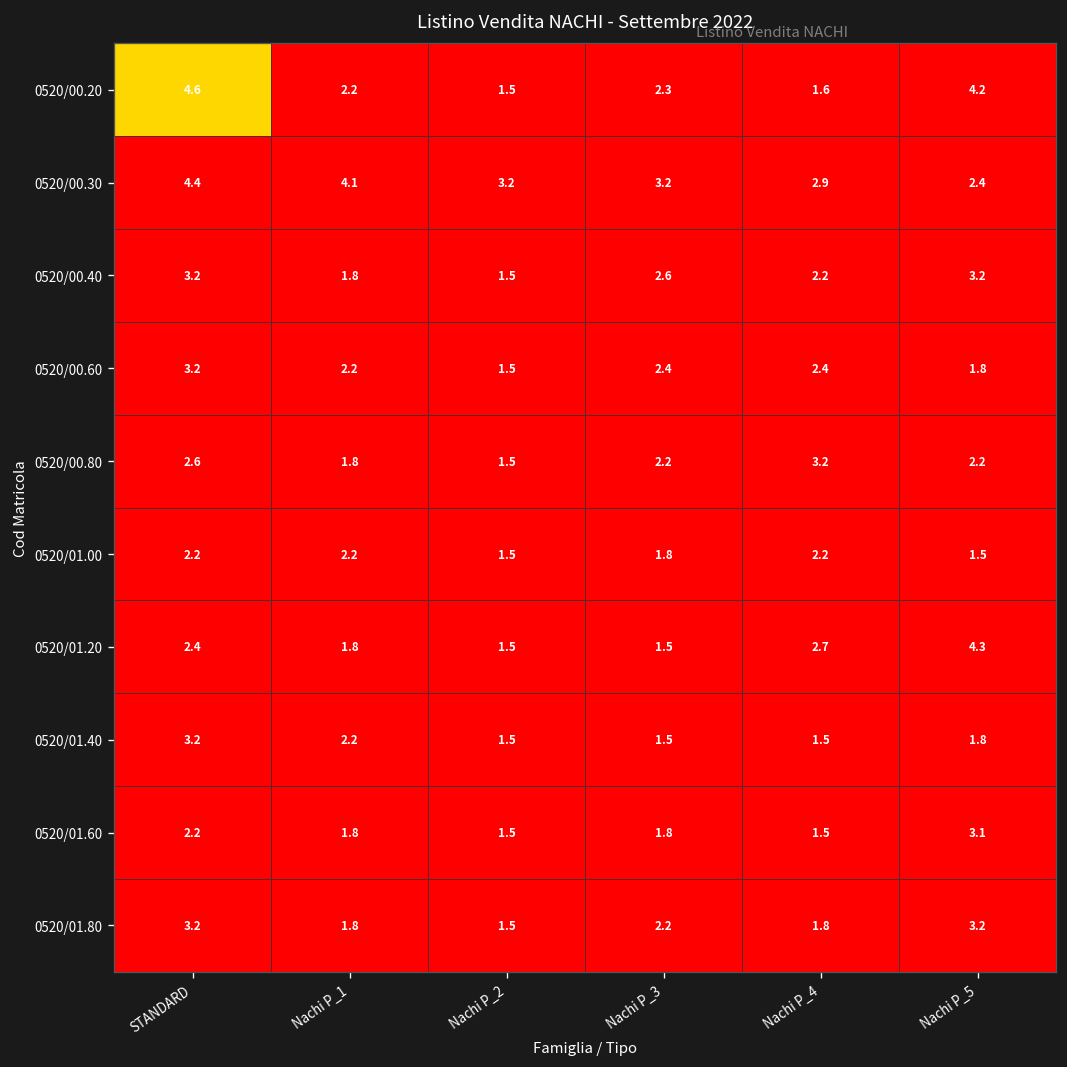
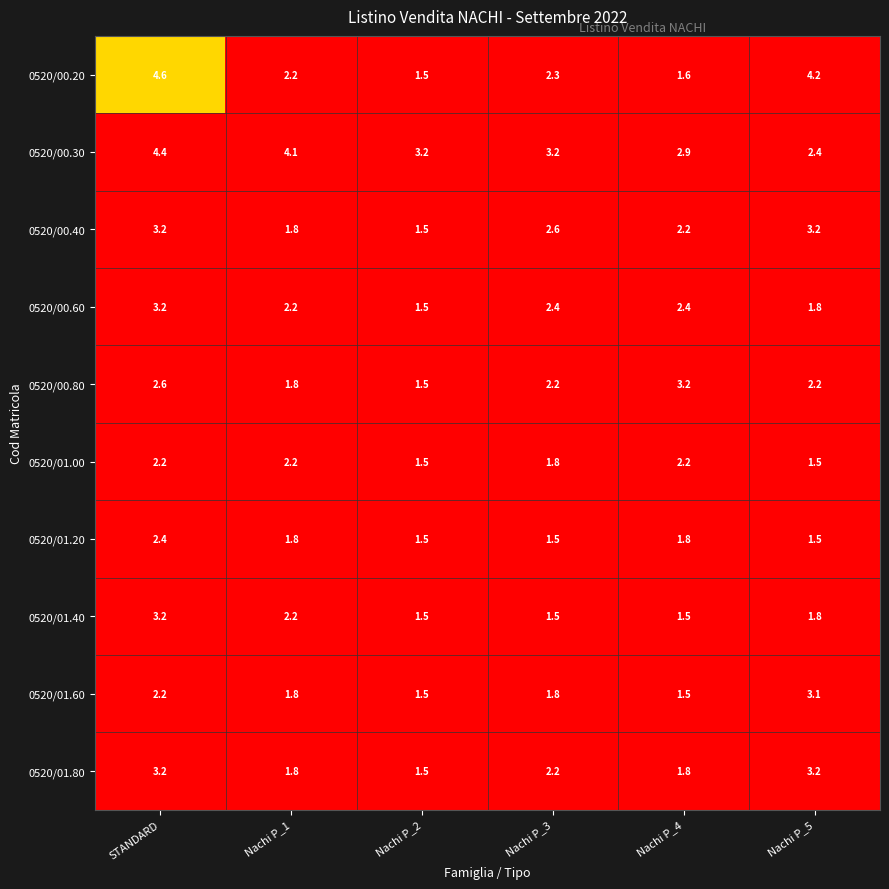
  {
    "0520/00.20": {
      "STANDARD": 4.6,
      "Nachi P_1": 2.2,
      "Nachi P_2": 1.5,
      "Nachi P_3": 2.3,
      "Nachi P_4": 1.6,
      "Nachi P_5": 4.2
    },
    "0520/00.30": {
      "STANDARD": 4.4,
      "Nachi P_1": 4.1,
      "Nachi P_2": 3.2,
      "Nachi P_3": 3.2,
      "Nachi P_4": 2.9,
      "Nachi P_5": 2.4
    },
    "0520/00.40": {
      "STANDARD": 3.2,
      "Nachi P_1": 1.8,
      "Nachi P_2": 1.5,
      "Nachi P_3": 2.6,
      "Nachi P_4": 2.2,
      "Nachi P_5": 3.2
    },
    "0520/00.60": {
      "STANDARD": 3.2,
      "Nachi P_1": 2.2,
      "Nachi P_2": 1.5,
      "Nachi P_3": 2.4,
      "Nachi P_4": 2.4,
      "Nachi P_5": 1.8
    },
    "0520/00.80": {
      "STANDARD": 2.6,
      "Nachi P_1": 1.8,
      "Nachi P_2": 1.5,
      "Nachi P_3": 2.2,
      "Nachi P_4": 3.2,
      "Nachi P_5": 2.2
    },
    "0520/01.00": {
      "STANDARD": 2.2,
      "Nachi P_1": 2.2,
      "Nachi P_2": 1.5,
      "Nachi P_3": 1.8,
      "Nachi P_4": 2.2,
      "Nachi P_5": 1.5
    },
    "0520/01.20": {
      "STANDARD": 2.4,
      "Nachi P_1": 1.8,
      "Nachi P_2": 1.5,
      "Nachi P_3": 1.5,
-     "Nachi P_4": 2.7,
-     "Nachi P_5": 4.3
+     "Nachi P_4": 1.8,
+     "Nachi P_5": 1.5
    },
    "0520/01.40": {
      "STANDARD": 3.2,
      "Nachi P_1": 2.2,
      "Nachi P_2": 1.5,
      "Nachi P_3": 1.5,
      "Nachi P_4": 1.5,
      "Nachi P_5": 1.8
    },
    "0520/01.60": {
      "STANDARD": 2.2,
      "Nachi P_1": 1.8,
      "Nachi P_2": 1.5,
      "Nachi P_3": 1.8,
      "Nachi P_4": 1.5,
      "Nachi P_5": 3.1
    },
    "0520/01.80": {
      "STANDARD": 3.2,
      "Nachi P_1": 1.8,
      "Nachi P_2": 1.5,
      "Nachi P_3": 2.2,
      "Nachi P_4": 1.8,
      "Nachi P_5": 3.2
    }
  }
